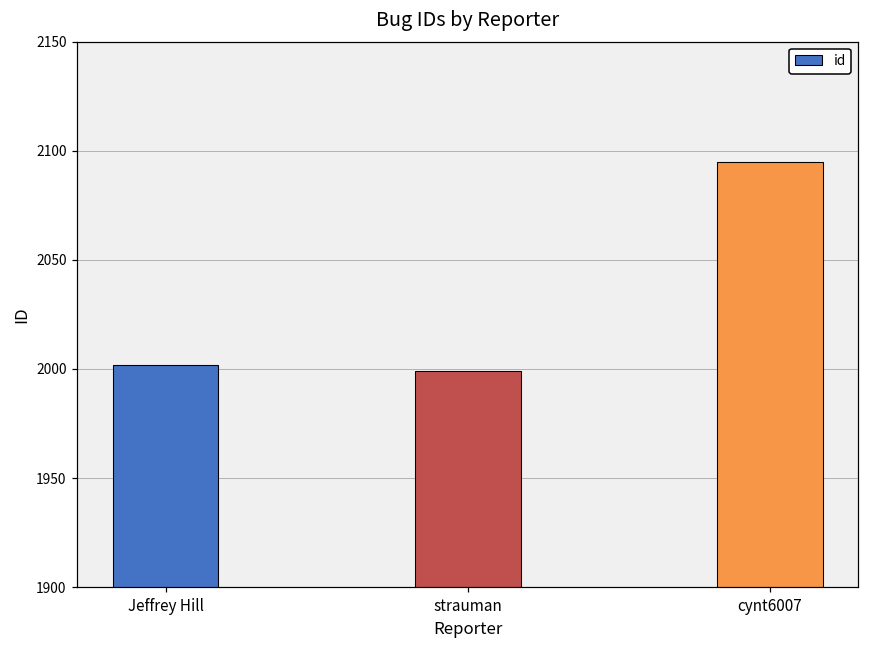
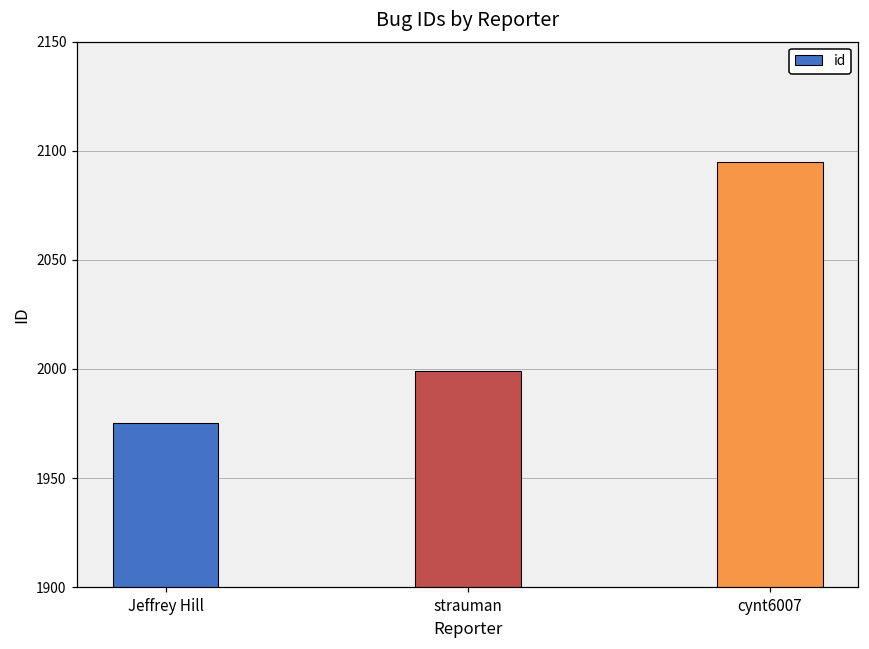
  {
-   "Jeffrey Hill": 2002,
+   "Jeffrey Hill": 1975,
    "strauman": 1999,
    "cynt6007": 2095
  }
